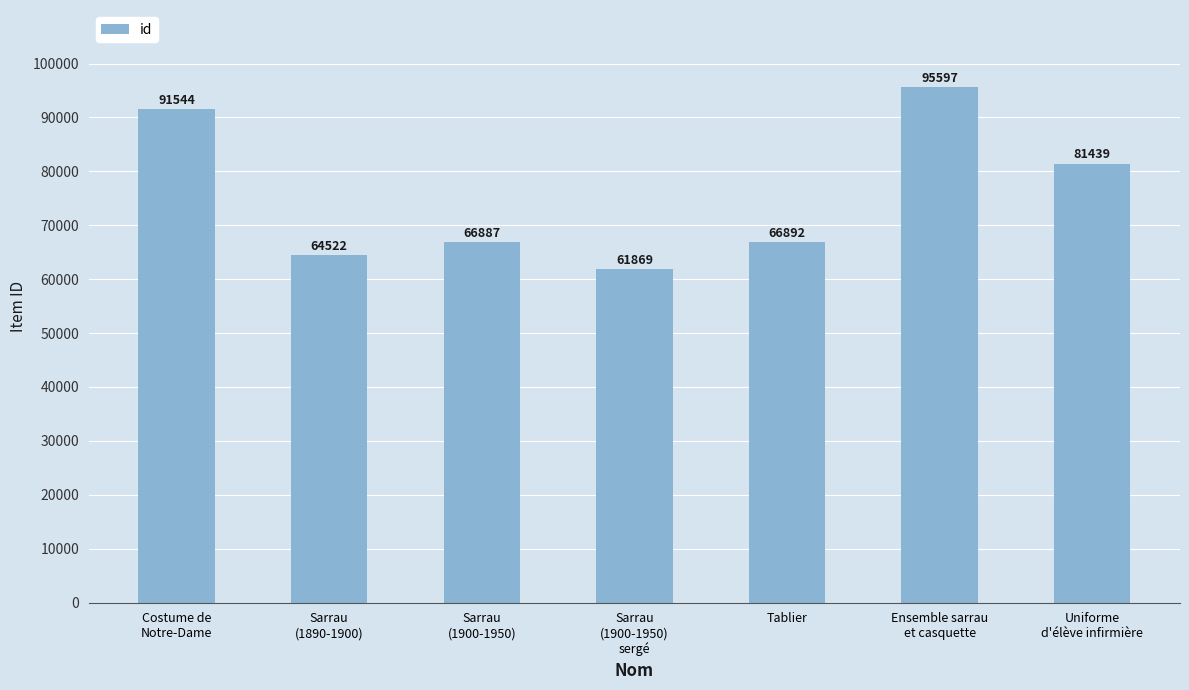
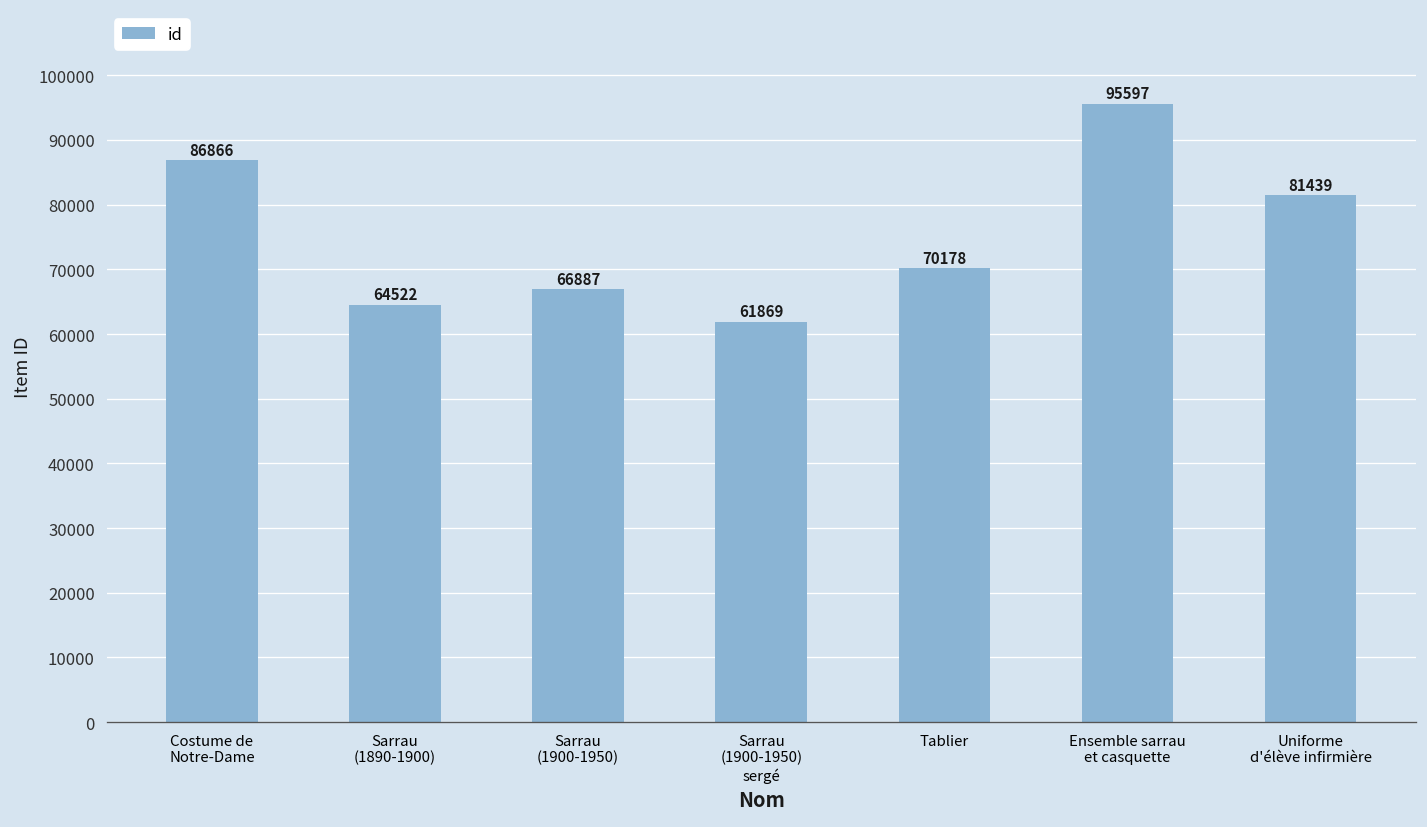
  {
-   "Costume de Notre-Dame": 91544,
+   "Costume de Notre-Dame": 86866,
    "Sarrau (1890-1900)": 64522,
    "Sarrau (1900-1950)": 66887,
    "Sarrau (1900-1950) sergé": 61869,
-   "Tablier": 66892,
+   "Tablier": 70178,
    "Ensemble sarrau et casquette": 95597,
    "Uniforme d'élève infirmière": 81439
  }
